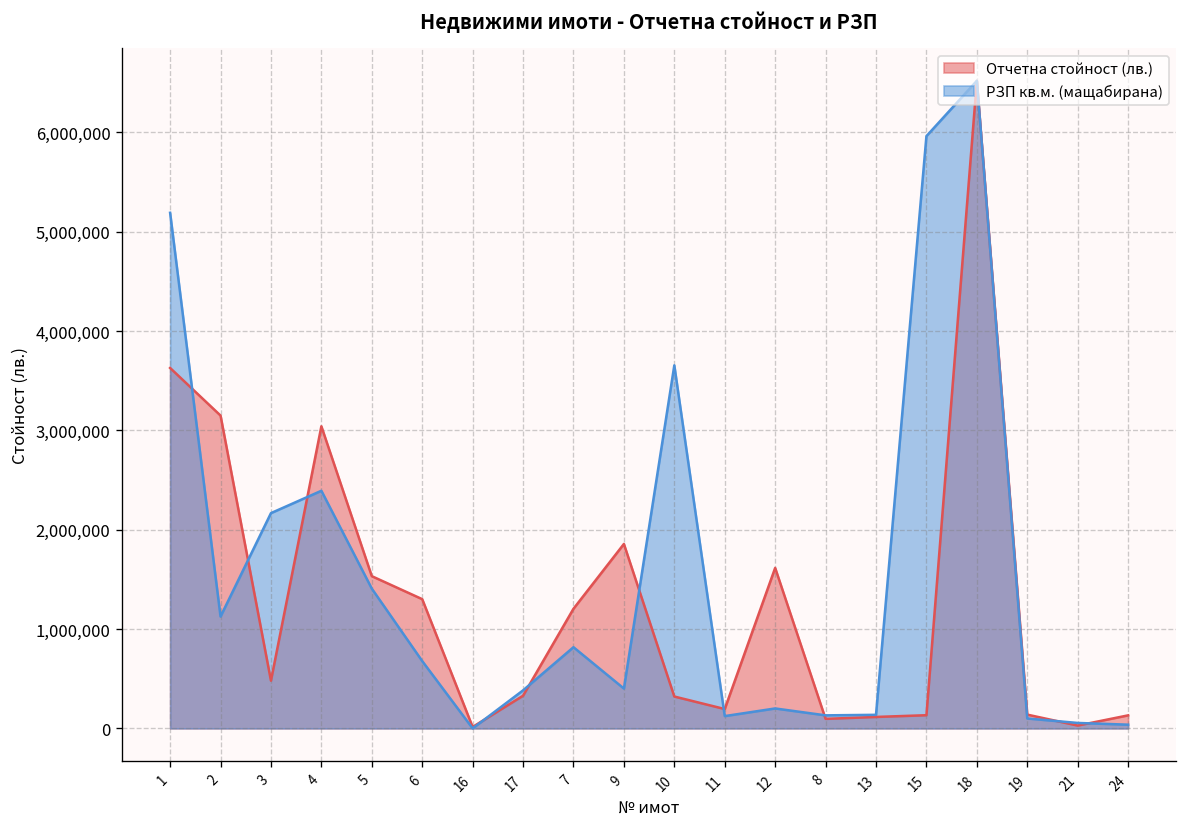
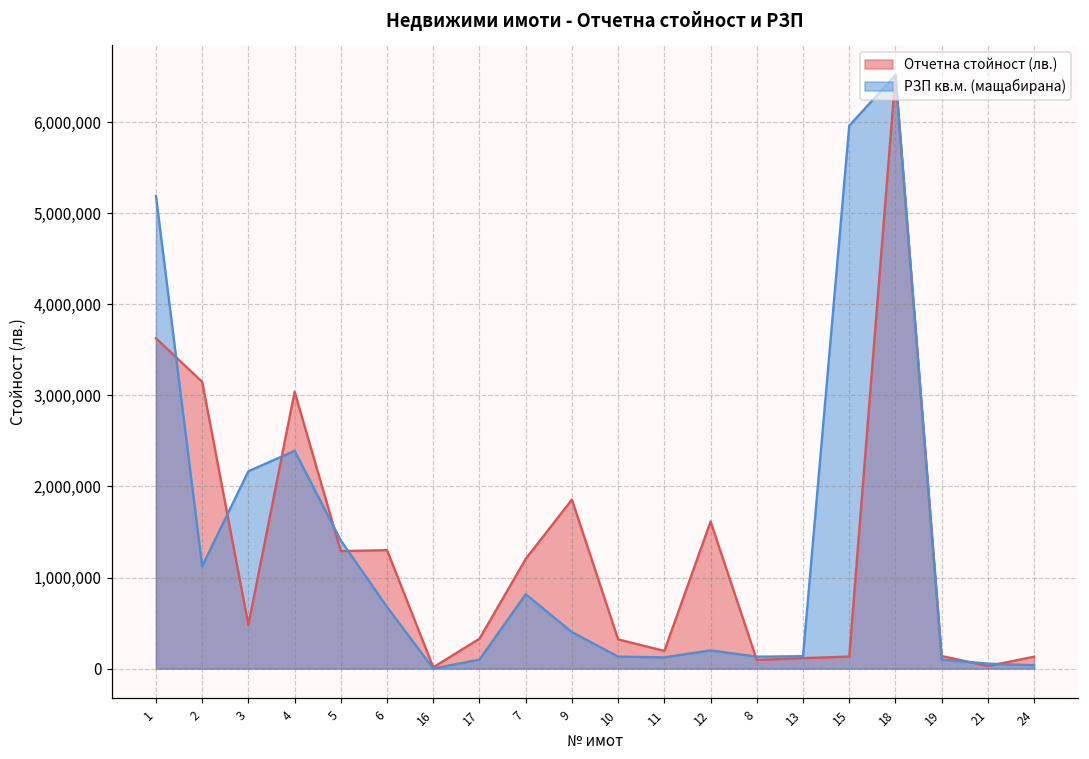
  {
    "Отчетна стойност (лв.)": {
      "1": "3,600,000",
      "2": "3,100,000",
      "3": "500,000",
      "4": "3,000,000",
-     "5": "1,500,000",
+     "5": "1,300,000",
      "6": "1,300,000",
      "17": "300,000",
      "7": "1,200,000",
      "9": "1,900,000",
      "10": "300,000",
      "11": "200,000",
      "12": "1,600,000",
      "8": "100,000",
      "15": "100,000",
      "19": "100,000",
      "24": "100,000"
    },
    "РЗП кв.м. (мащабирана)": {
      "1": "5,200,000",
      "2": "1,100,000",
      "3": "2,200,000",
      "4": "2,400,000",
      "5": "1,400,000",
      "6": "700,000",
-     "17": "400,000",
+     "17": "100,000",
      "7": "800,000",
      "9": "400,000",
-     "10": "3,700,000",
+     "10": "100,000",
      "11": "100,000",
      "12": "200,000",
      "8": "100,000",
      "15": "6,000,000",
      "19": "100,000",
      "24": "0"
    }
  }
